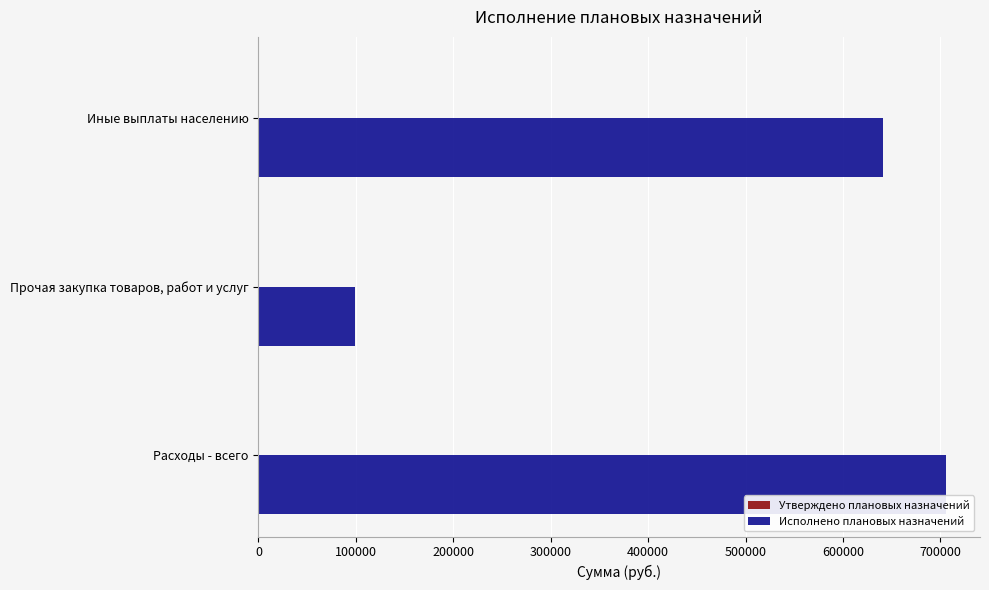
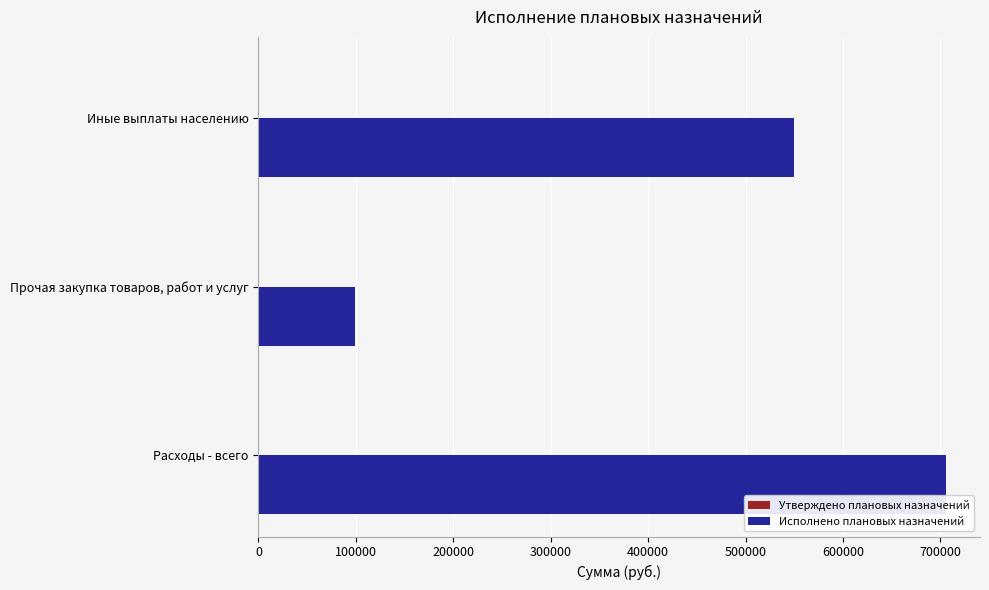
  {
    "Утверждено плановых назначений": {
      "Иные выплаты населению": 0,
      "Прочая закупка товаров, работ и услуг": 0,
      "Расходы - всего": 0
    },
    "Исполнено плановых назначений": {
-     "Иные выплаты населению": 640000,
+     "Иные выплаты населению": 550000,
      "Прочая закупка товаров, работ и услуг": 100000,
      "Расходы - всего": 710000
    }
  }
